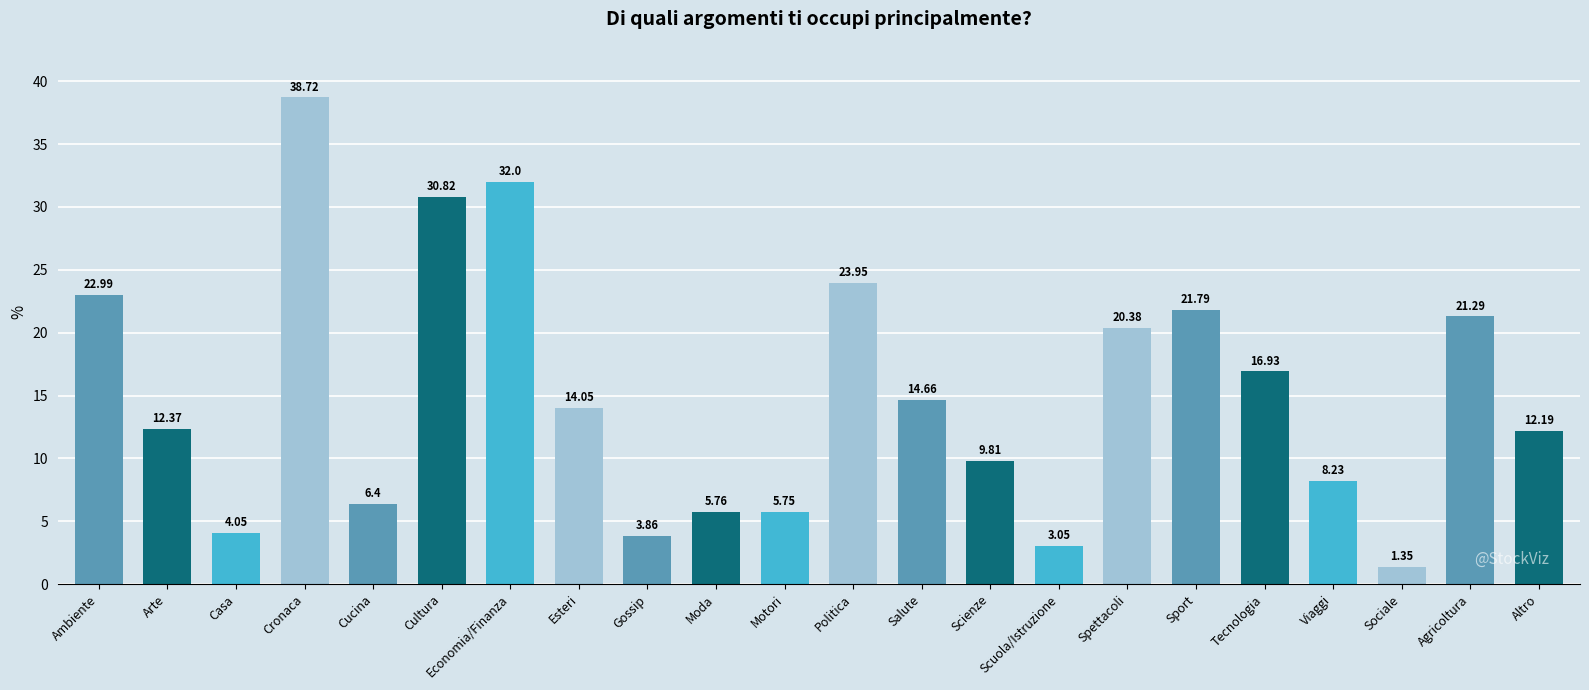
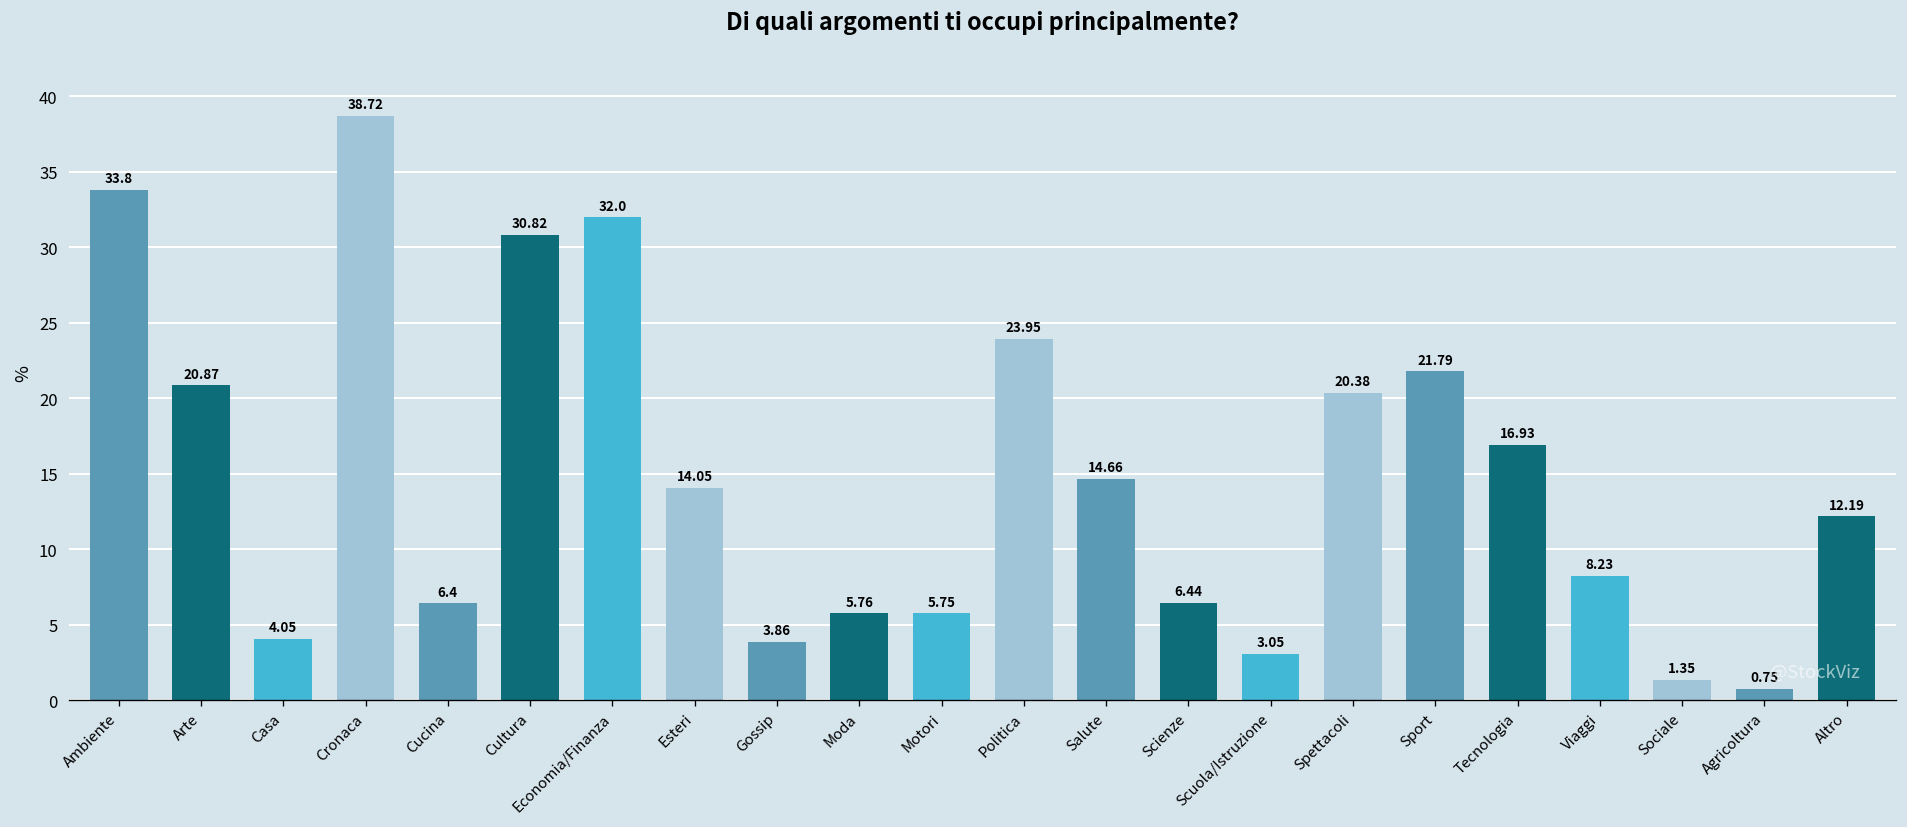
  {
-   "Ambiente": 22.99,
-   "Arte": 12.37,
+   "Ambiente": 33.8,
+   "Arte": 20.87,
    "Casa": 4.05,
    "Cronaca": 38.72,
    "Cucina": 6.4,
    "Cultura": 30.82,
    "Economia/Finanza": 32.0,
    "Esteri": 14.05,
    "Gossip": 3.86,
    "Moda": 5.76,
    "Motori": 5.75,
    "Politica": 23.95,
    "Salute": 14.66,
-   "Scienze": 9.81,
+   "Scienze": 6.44,
    "Scuola/Istruzione": 3.05,
    "Spettacoli": 20.38,
    "Sport": 21.79,
    "Tecnologia": 16.93,
    "Viaggi": 8.23,
    "Sociale": 1.35,
-   "Agricoltura": 21.29,
+   "Agricoltura": 0.75,
    "Altro": 12.19
  }
